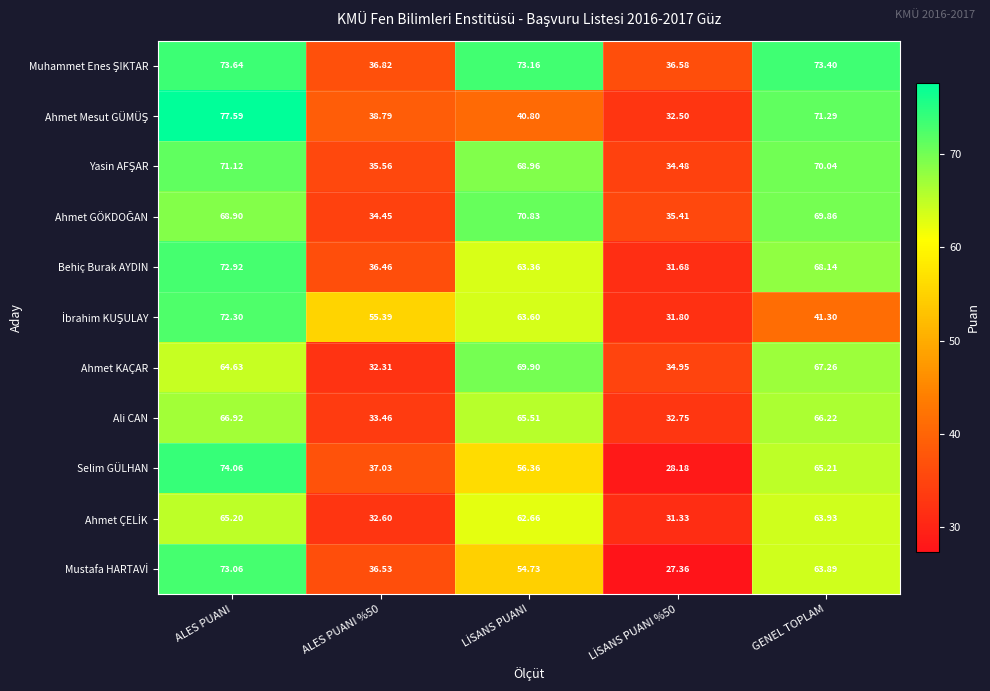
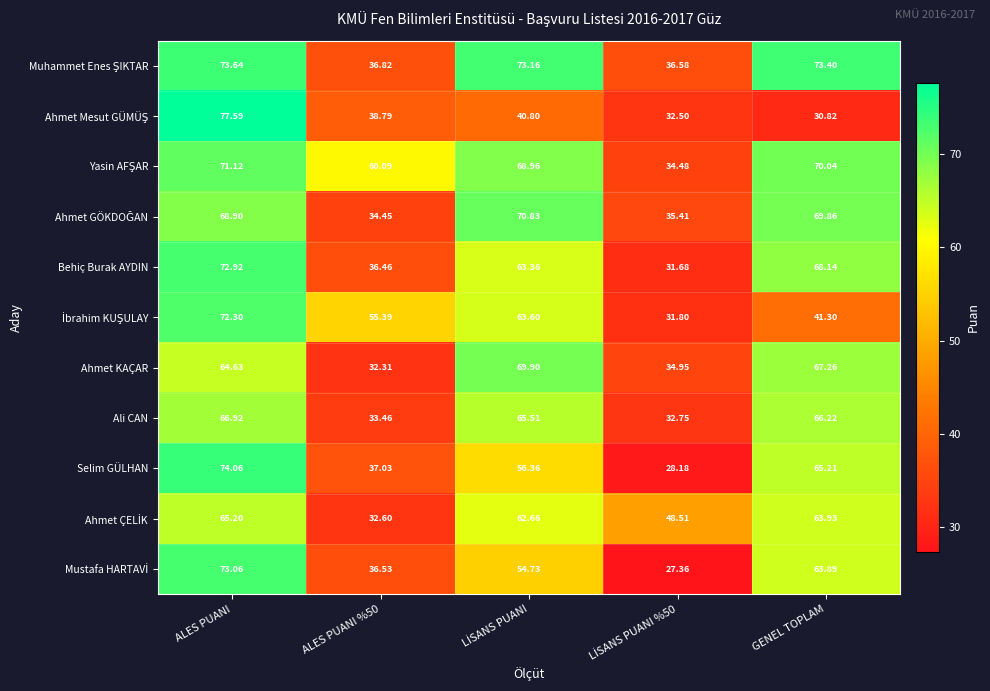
  {
    "Muhammet Enes ŞIKTAR": {
      "ALES PUANI": 73.64,
      "ALES PUANI %50": 36.82,
      "LİSANS PUANI": 73.16,
      "LİSANS PUANI %50": 36.58,
      "GENEL TOPLAM": 73.40
    },
    "Ahmet Mesut GÜMÜŞ": {
      "ALES PUANI": 77.59,
      "ALES PUANI %50": 38.79,
      "LİSANS PUANI": 40.80,
      "LİSANS PUANI %50": 32.50,
-     "GENEL TOPLAM": 71.29
+     "GENEL TOPLAM": 30.82
    },
    "Yasin AFŞAR": {
      "ALES PUANI": 71.12,
-     "ALES PUANI %50": 35.56,
+     "ALES PUANI %50": 60.09,
      "LİSANS PUANI": 68.96,
      "LİSANS PUANI %50": 34.48,
      "GENEL TOPLAM": 70.04
    },
    "Ahmet GÖKDOĞAN": {
      "ALES PUANI": 68.90,
      "ALES PUANI %50": 34.45,
      "LİSANS PUANI": 70.83,
      "LİSANS PUANI %50": 35.41,
      "GENEL TOPLAM": 69.86
    },
    "Behiç Burak AYDIN": {
      "ALES PUANI": 72.92,
      "ALES PUANI %50": 36.46,
      "LİSANS PUANI": 63.36,
      "LİSANS PUANI %50": 31.68,
      "GENEL TOPLAM": 68.14
    },
    "İbrahim KUŞULAY": {
      "ALES PUANI": 72.30,
      "ALES PUANI %50": 55.39,
      "LİSANS PUANI": 63.60,
      "LİSANS PUANI %50": 31.80,
      "GENEL TOPLAM": 41.30
    },
    "Ahmet KAÇAR": {
      "ALES PUANI": 64.63,
      "ALES PUANI %50": 32.31,
      "LİSANS PUANI": 69.90,
      "LİSANS PUANI %50": 34.95,
      "GENEL TOPLAM": 67.26
    },
    "Ali CAN": {
      "ALES PUANI": 66.92,
      "ALES PUANI %50": 33.46,
      "LİSANS PUANI": 65.51,
      "LİSANS PUANI %50": 32.75,
      "GENEL TOPLAM": 66.22
    },
    "Selim GÜLHAN": {
      "ALES PUANI": 74.06,
      "ALES PUANI %50": 37.03,
      "LİSANS PUANI": 56.36,
      "LİSANS PUANI %50": 28.18,
      "GENEL TOPLAM": 65.21
    },
    "Ahmet ÇELİK": {
      "ALES PUANI": 65.20,
      "ALES PUANI %50": 32.60,
      "LİSANS PUANI": 62.66,
-     "LİSANS PUANI %50": 31.33,
+     "LİSANS PUANI %50": 48.51,
      "GENEL TOPLAM": 63.93
    },
    "Mustafa HARTAVİ": {
      "ALES PUANI": 73.06,
      "ALES PUANI %50": 36.53,
      "LİSANS PUANI": 54.73,
      "LİSANS PUANI %50": 27.36,
      "GENEL TOPLAM": 63.89
    }
  }
